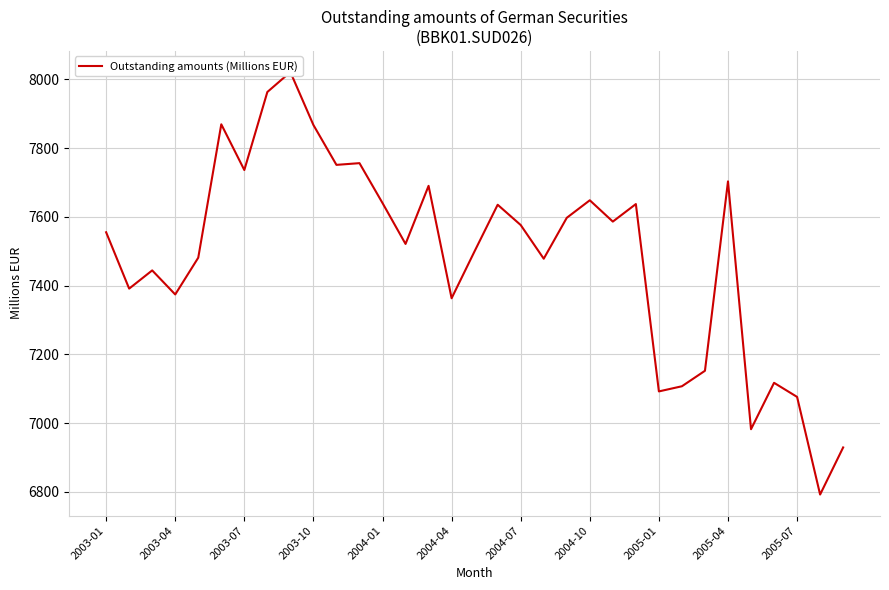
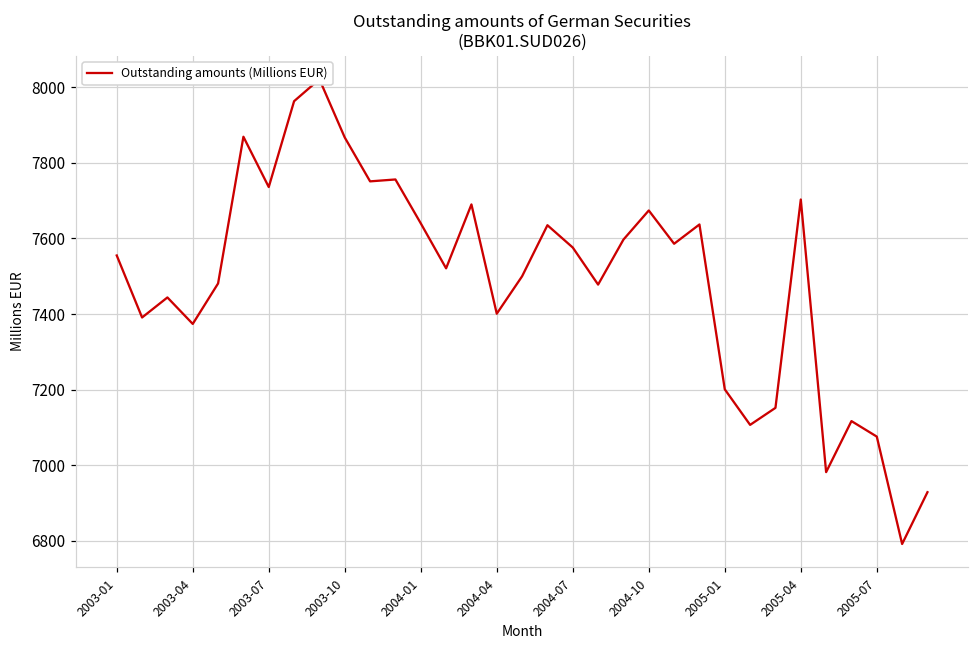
  {
    "2003-01": 7560,
    "2003-04": 7370,
    "2003-07": 7740,
    "2003-10": 7870,
    "2004-01": 7640,
-   "2004-04": 7360,
+   "2004-04": 7400,
    "2004-07": 7580,
-   "2004-10": 7650,
-   "2005-01": 7090,
+   "2004-10": 7670,
+   "2005-01": 7200,
    "2005-04": 7700,
    "2005-07": 7080
  }
